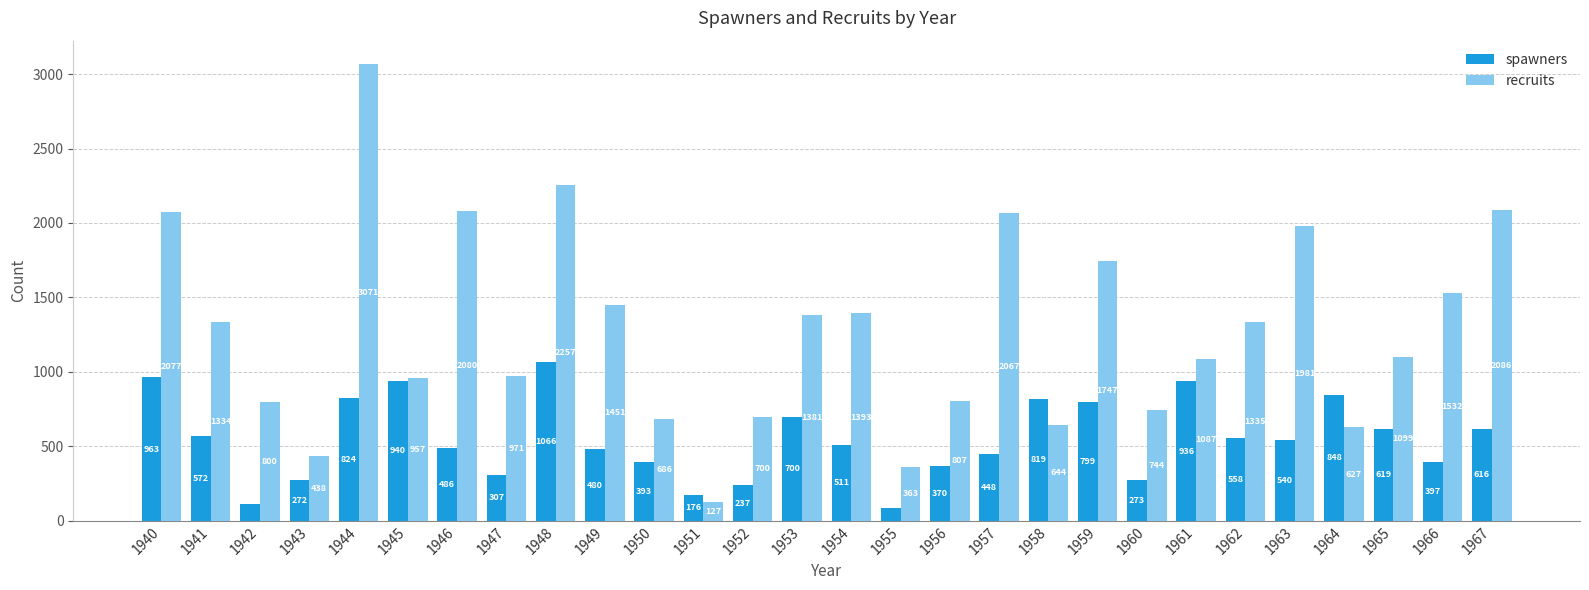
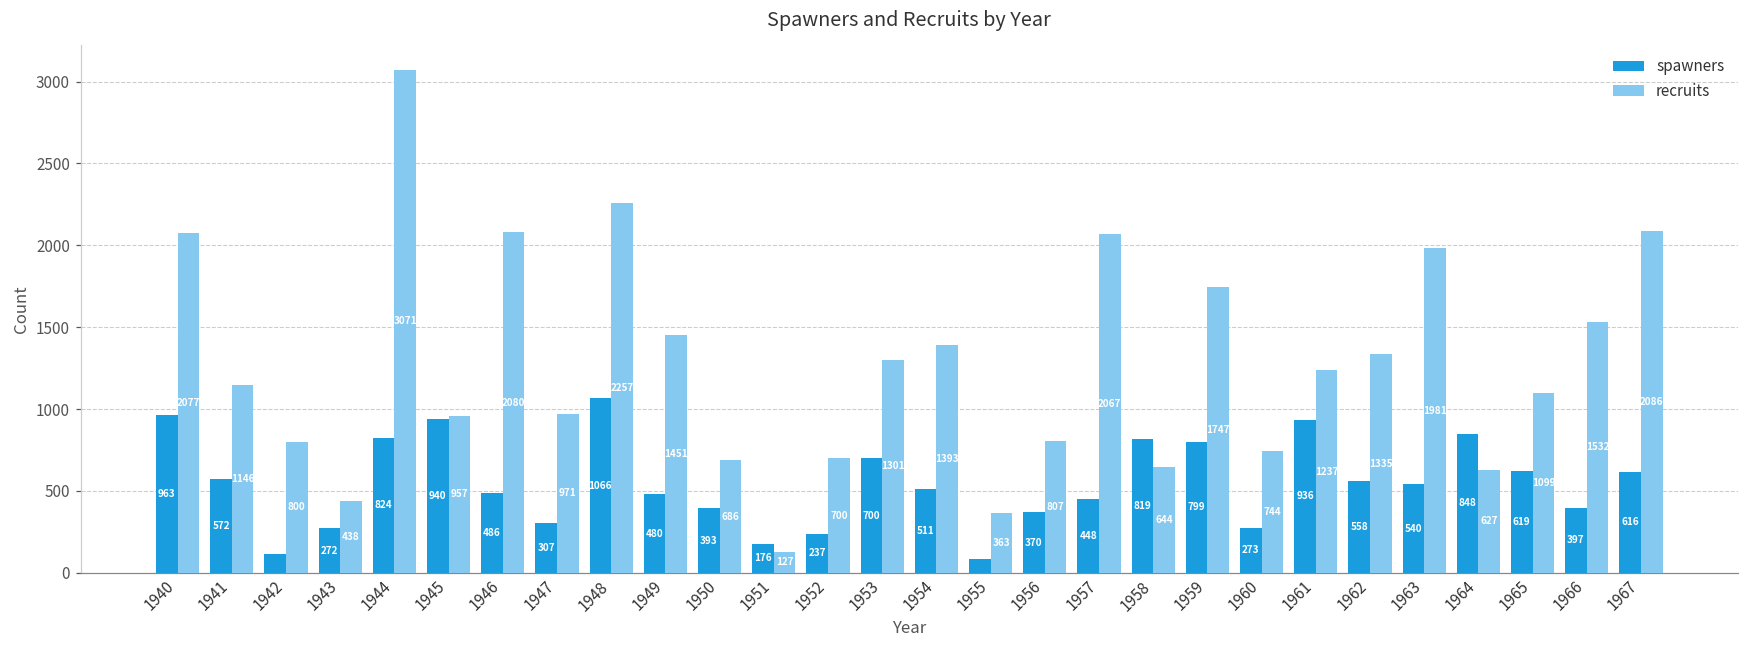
  {
    "spawners": {
      "1940": 963,
      "1941": 572,
      "1943": 272,
      "1944": 824,
      "1945": 940,
      "1946": 486,
      "1947": 307,
      "1948": 1066,
      "1949": 480,
      "1950": 393,
      "1951": 176,
      "1952": 237,
      "1953": 700,
      "1954": 511,
      "1956": 370,
      "1957": 448,
      "1958": 819,
      "1959": 799,
      "1960": 273,
      "1961": 936,
      "1962": 558,
      "1963": 540,
      "1964": 848,
      "1965": 619,
      "1966": 397,
      "1967": 616
    },
    "recruits": {
      "1940": 2077,
-     "1941": 1334,
+     "1941": 1146,
      "1942": 800,
      "1943": 438,
      "1944": 3071,
      "1945": 957,
      "1946": 2080,
      "1947": 971,
      "1948": 2257,
      "1949": 1451,
      "1950": 686,
      "1951": 127,
      "1952": 700,
-     "1953": 1381,
+     "1953": 1301,
      "1954": 1393,
      "1955": 363,
      "1956": 807,
      "1957": 2067,
      "1958": 644,
      "1959": 1747,
      "1960": 744,
-     "1961": 1087,
+     "1961": 1237,
      "1962": 1335,
      "1963": 1981,
      "1964": 627,
      "1965": 1099,
      "1966": 1532,
      "1967": 2086
    }
  }
